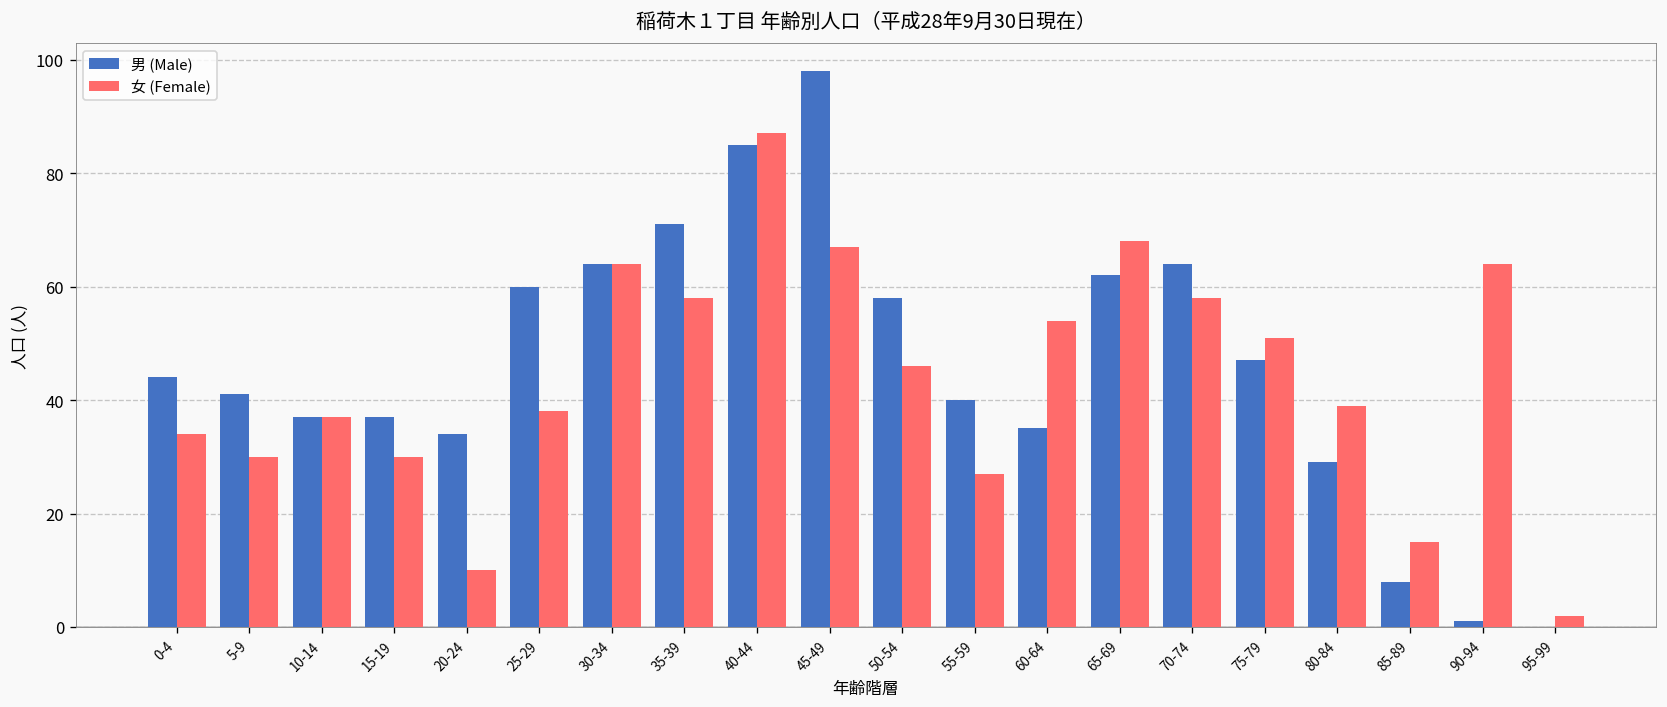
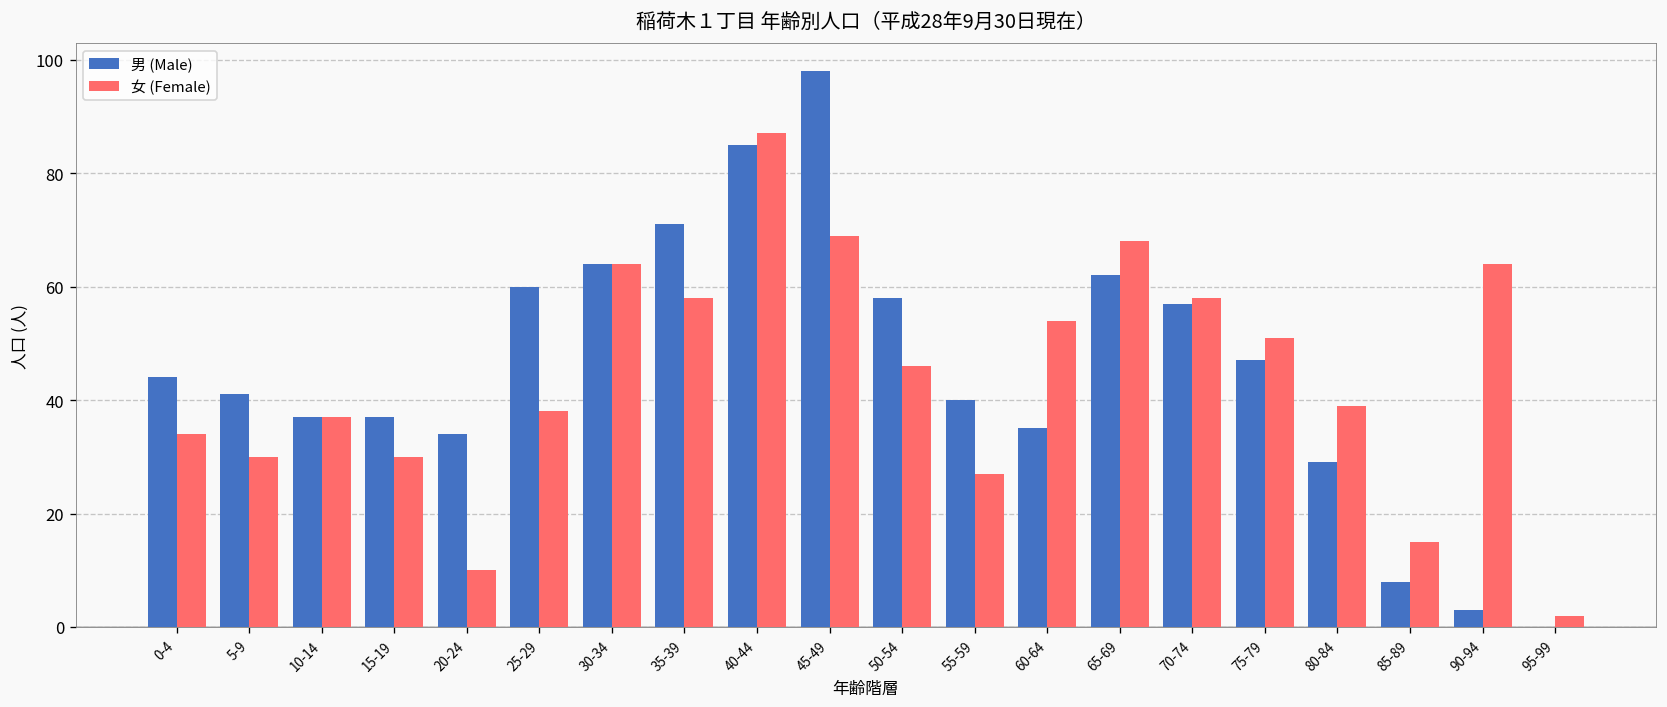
  {
    "男 (Male)": {
      "0-4": 44,
      "5-9": 41,
      "10-14": 37,
      "15-19": 37,
      "20-24": 34,
      "25-29": 60,
      "30-34": 64,
      "35-39": 71,
      "40-44": 85,
      "45-49": 98,
      "50-54": 58,
      "55-59": 40,
      "60-64": 35,
      "65-69": 62,
-     "70-74": 64,
+     "70-74": 57,
      "75-79": 47,
      "80-84": 29,
      "85-89": 8,
-     "90-94": 1,
+     "90-94": 3,
      "95-99": 0
    },
    "女 (Female)": {
      "0-4": 34,
      "5-9": 30,
      "10-14": 37,
      "15-19": 30,
      "20-24": 10,
      "25-29": 38,
      "30-34": 64,
      "35-39": 58,
      "40-44": 87,
-     "45-49": 67,
+     "45-49": 69,
      "50-54": 46,
      "55-59": 27,
      "60-64": 54,
      "65-69": 68,
      "70-74": 58,
      "75-79": 51,
      "80-84": 39,
      "85-89": 15,
      "90-94": 64,
      "95-99": 2
    }
  }
